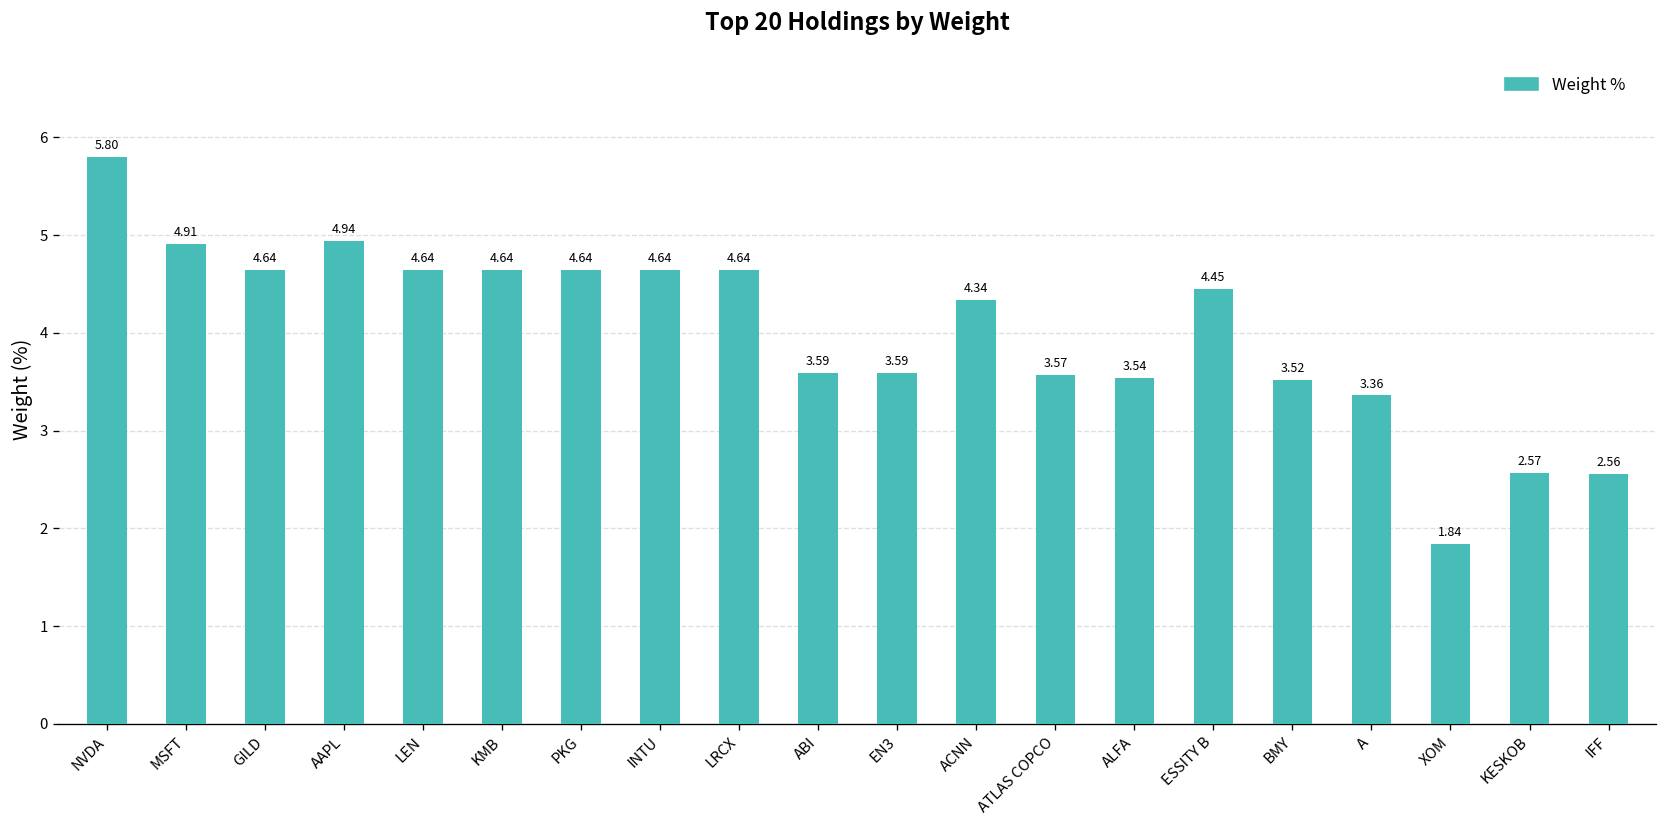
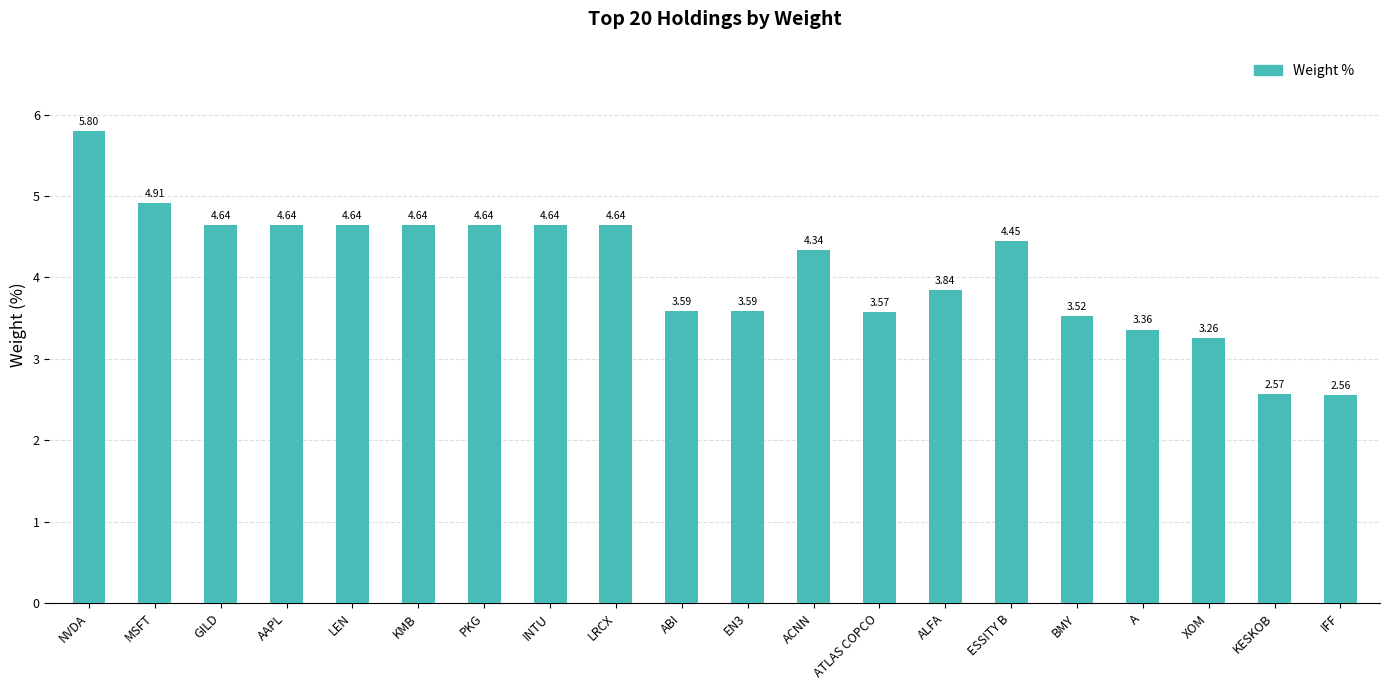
  {
    "NVDA": 5.80,
    "MSFT": 4.91,
    "GILD": 4.64,
-   "AAPL": 4.94,
+   "AAPL": 4.64,
    "LEN": 4.64,
    "KMB": 4.64,
    "PKG": 4.64,
    "INTU": 4.64,
    "LRCX": 4.64,
    "ABI": 3.59,
    "EN3": 3.59,
    "ACNN": 4.34,
    "ATLAS COPCO": 3.57,
-   "ALFA": 3.54,
+   "ALFA": 3.84,
    "ESSITY B": 4.45,
    "BMY": 3.52,
    "A": 3.36,
-   "XOM": 1.84,
+   "XOM": 3.26,
    "KESKOB": 2.57,
    "IFF": 2.56
  }
